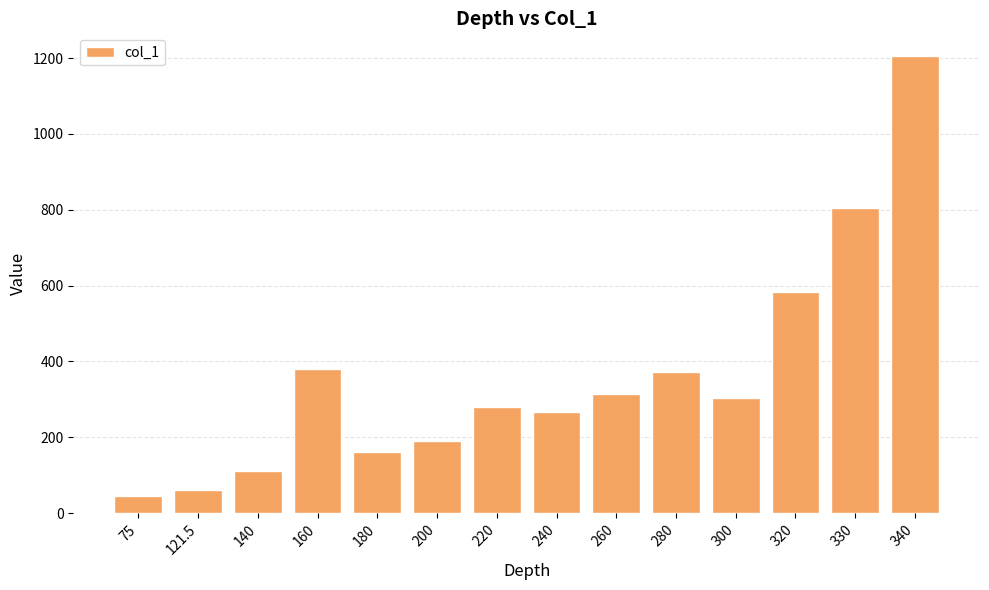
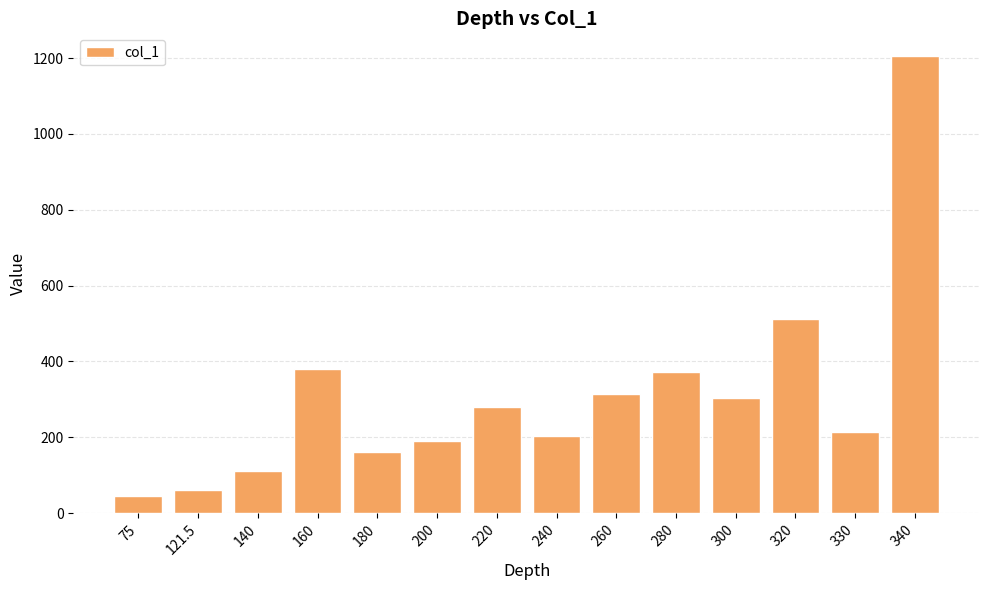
  {
    "75": 40,
    "121.5": 60,
    "140": 110,
    "160": 380,
    "180": 160,
    "200": 190,
    "220": 280,
-   "240": 270,
+   "240": 200,
    "260": 310,
    "280": 370,
    "300": 300,
-   "320": 580,
-   "330": 800,
+   "320": 510,
+   "330": 220,
    "340": 1200
  }
